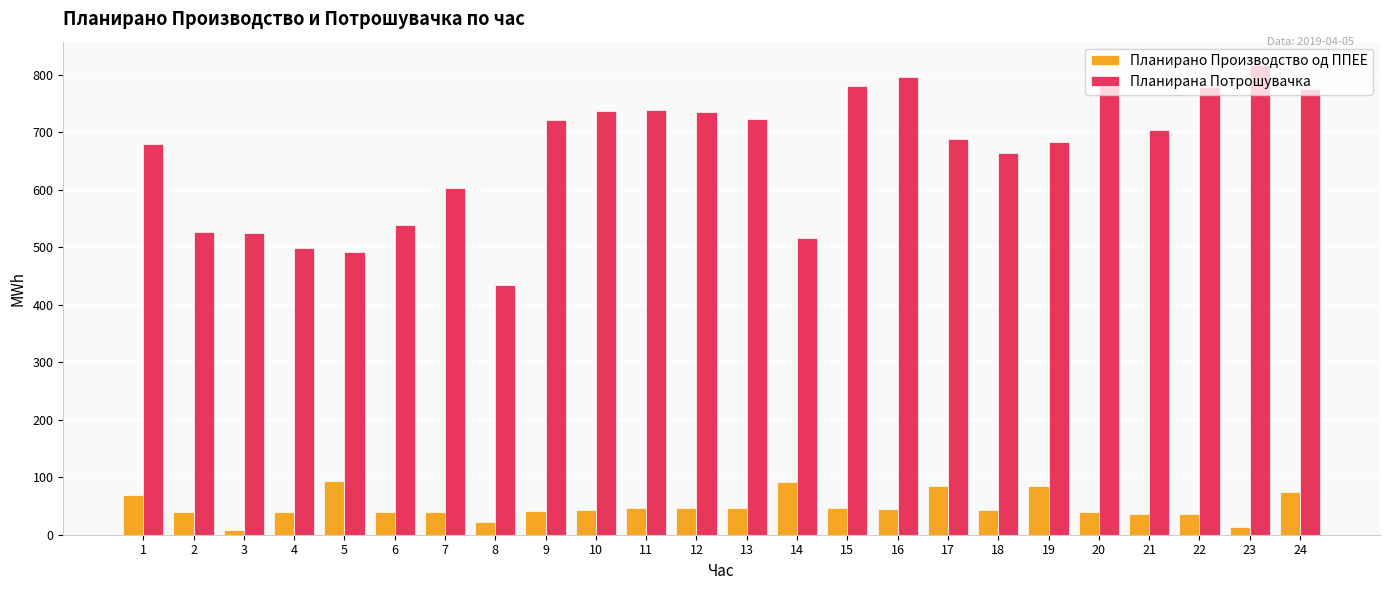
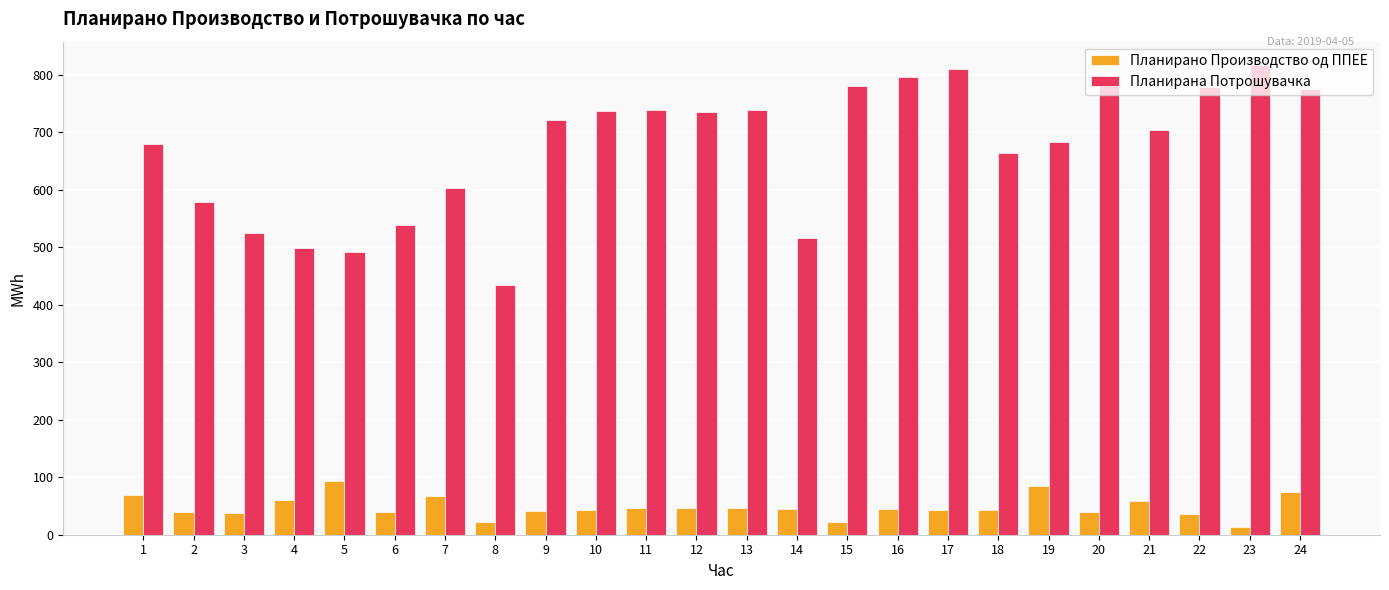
  {
    "Планирано Производство од ППЕЕ": {
      "1": 70,
      "2": 40,
-     "3": 10,
-     "4": 40,
+     "3": 40,
+     "4": 60,
      "5": 90,
      "6": 40,
-     "7": 40,
+     "7": 70,
      "8": 20,
      "9": 40,
      "10": 40,
      "11": 50,
      "12": 50,
      "13": 50,
-     "14": 90,
-     "15": 50,
+     "14": 50,
+     "15": 20,
      "16": 50,
-     "17": 80,
+     "17": 40,
      "18": 40,
      "19": 90,
      "20": 40,
-     "21": 40,
+     "21": 60,
      "22": 40,
      "23": 10,
      "24": 70
    },
    "Планирана Потрошувачка": {
      "1": 680,
-     "2": 530,
+     "2": 580,
      "3": 520,
      "4": 500,
      "5": 490,
      "6": 540,
      "7": 600,
      "8": 440,
      "9": 720,
      "10": 740,
      "11": 740,
      "12": 740,
-     "13": 720,
+     "13": 740,
      "14": 520,
      "15": 780,
      "16": 800,
-     "17": 690,
+     "17": 810,
      "18": 660,
      "19": 680,
      "21": 700
    }
  }
